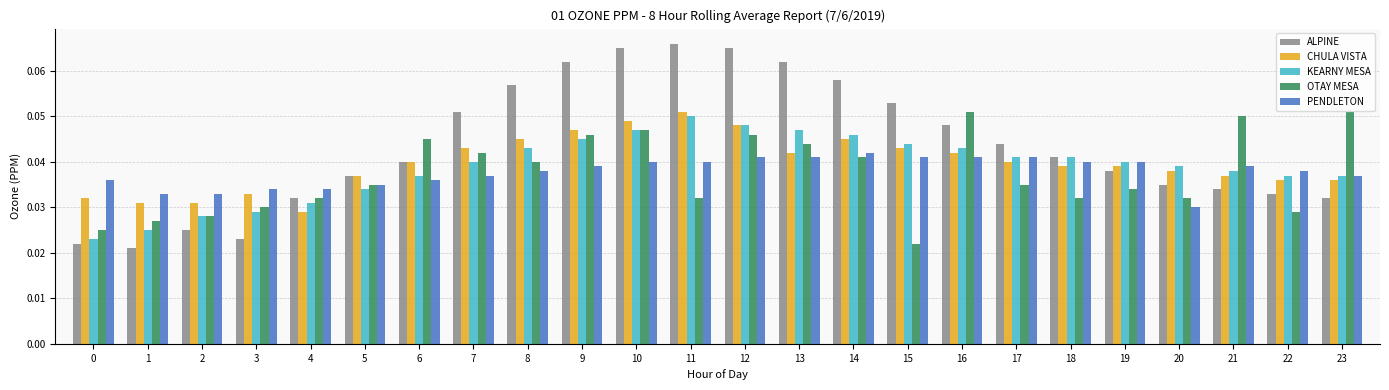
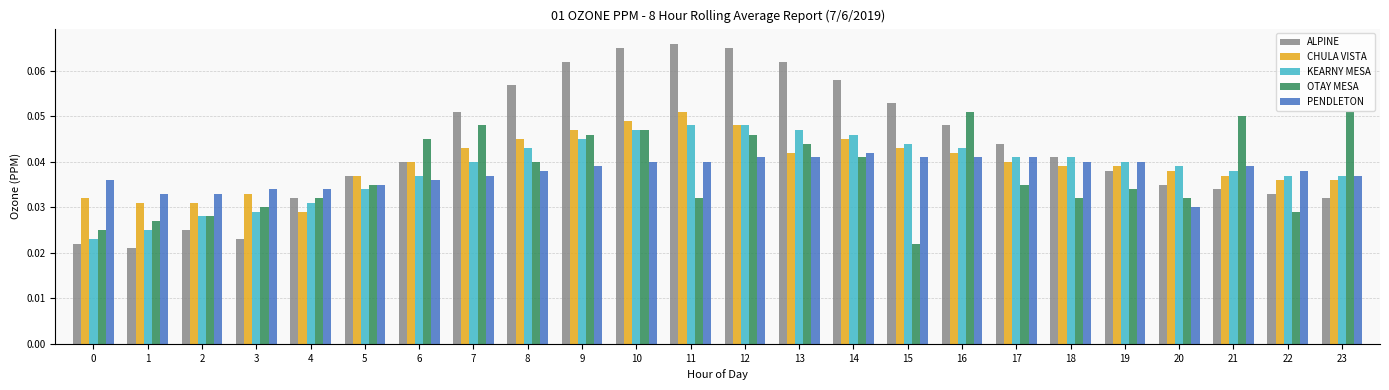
  {
    "ALPINE": {
      "0": 0.022,
      "1": 0.021,
      "2": 0.025,
      "3": 0.023,
      "4": 0.032,
      "5": 0.037,
      "6": 0.040,
      "7": 0.051,
      "8": 0.057,
      "9": 0.062,
      "10": 0.065,
      "11": 0.066,
      "12": 0.065,
      "13": 0.062,
      "14": 0.058,
      "15": 0.053,
      "16": 0.048,
      "17": 0.044,
      "18": 0.041,
      "19": 0.038,
      "20": 0.035,
      "21": 0.034,
      "22": 0.033,
      "23": 0.032
    },
    "CHULA VISTA": {
      "0": 0.032,
      "1": 0.031,
      "2": 0.031,
      "3": 0.033,
      "4": 0.029,
      "5": 0.037,
      "6": 0.040,
      "7": 0.043,
      "8": 0.045,
      "9": 0.047,
      "10": 0.049,
      "11": 0.051,
      "12": 0.048,
      "13": 0.042,
      "14": 0.045,
      "15": 0.043,
      "16": 0.042,
      "17": 0.040,
      "18": 0.039,
      "19": 0.039,
      "20": 0.038,
      "21": 0.037,
      "22": 0.036,
      "23": 0.036
    },
    "KEARNY MESA": {
      "0": 0.023,
      "1": 0.025,
      "2": 0.028,
      "3": 0.029,
      "4": 0.031,
      "5": 0.034,
      "6": 0.037,
      "7": 0.040,
      "8": 0.043,
      "9": 0.045,
      "10": 0.047,
-     "11": 0.050,
+     "11": 0.048,
      "12": 0.048,
      "13": 0.047,
      "14": 0.046,
      "15": 0.044,
      "16": 0.043,
      "17": 0.041,
      "18": 0.041,
      "19": 0.040,
      "20": 0.039,
      "21": 0.038,
      "22": 0.037,
      "23": 0.037
    },
    "OTAY MESA": {
      "0": 0.025,
      "1": 0.027,
      "2": 0.028,
      "3": 0.030,
      "4": 0.032,
      "5": 0.035,
      "6": 0.045,
-     "7": 0.042,
+     "7": 0.048,
      "8": 0.040,
      "9": 0.046,
      "10": 0.047,
      "11": 0.032,
      "12": 0.046,
      "13": 0.044,
      "14": 0.041,
      "15": 0.022,
      "16": 0.051,
      "17": 0.035,
      "18": 0.032,
      "19": 0.034,
      "20": 0.032,
      "21": 0.050,
      "22": 0.029,
      "23": 0.051
    },
    "PENDLETON": {
      "0": 0.036,
      "1": 0.033,
      "2": 0.033,
      "3": 0.034,
      "4": 0.034,
      "5": 0.035,
      "6": 0.036,
      "7": 0.037,
      "8": 0.038,
      "9": 0.039,
      "10": 0.040,
      "11": 0.040,
      "12": 0.041,
      "13": 0.041,
      "14": 0.042,
      "15": 0.041,
      "16": 0.041,
      "17": 0.041,
      "18": 0.040,
      "19": 0.040,
      "20": 0.030,
      "21": 0.039,
      "22": 0.038,
      "23": 0.037
    }
  }
